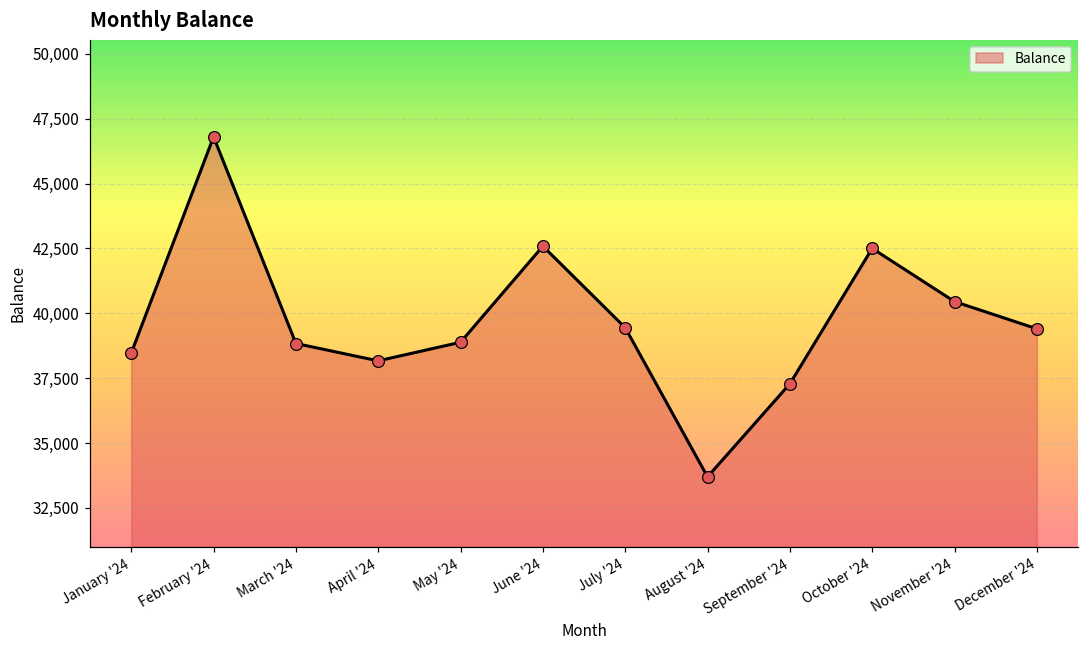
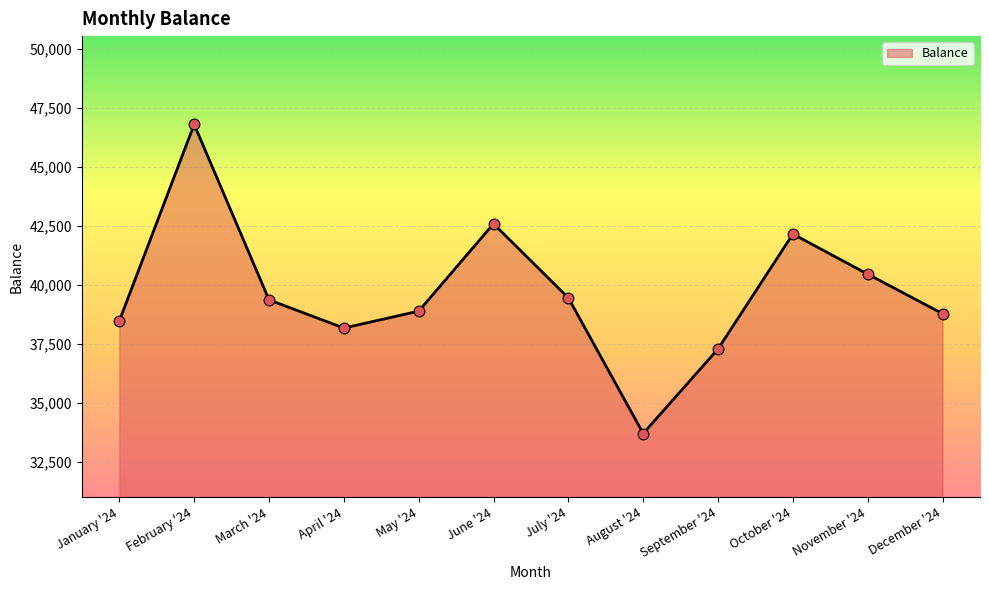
  {
    "January '24": "38,500",
    "February '24": "46,800",
-   "March '24": "38,800",
+   "March '24": "39,400",
    "April '24": "38,200",
    "May '24": "38,900",
    "June '24": "42,600",
    "July '24": "39,400",
    "August '24": "33,700",
    "September '24": "37,300",
-   "October '24": "42,500",
+   "October '24": "42,200",
    "November '24": "40,500",
-   "December '24": "39,400"
+   "December '24": "38,800"
  }
